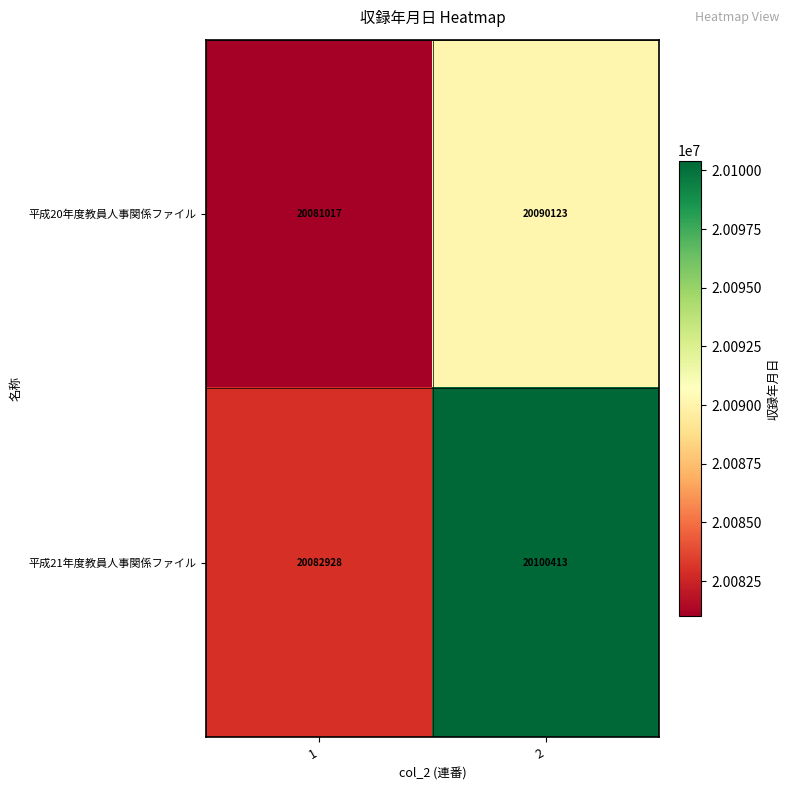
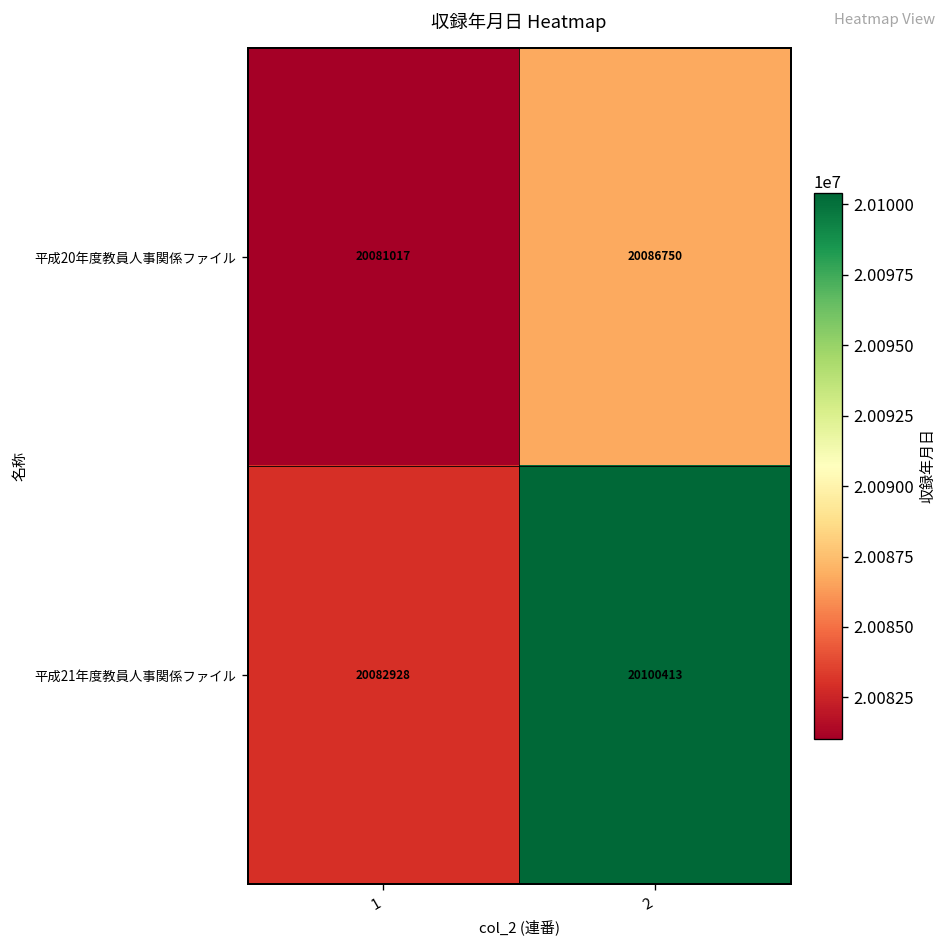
  {
    "平成20年度教員人事関係ファイル": {
      "1": 20081017,
-     "2": 20090123
+     "2": 20086750
    },
    "平成21年度教員人事関係ファイル": {
      "1": 20082928,
      "2": 20100413
    }
  }
